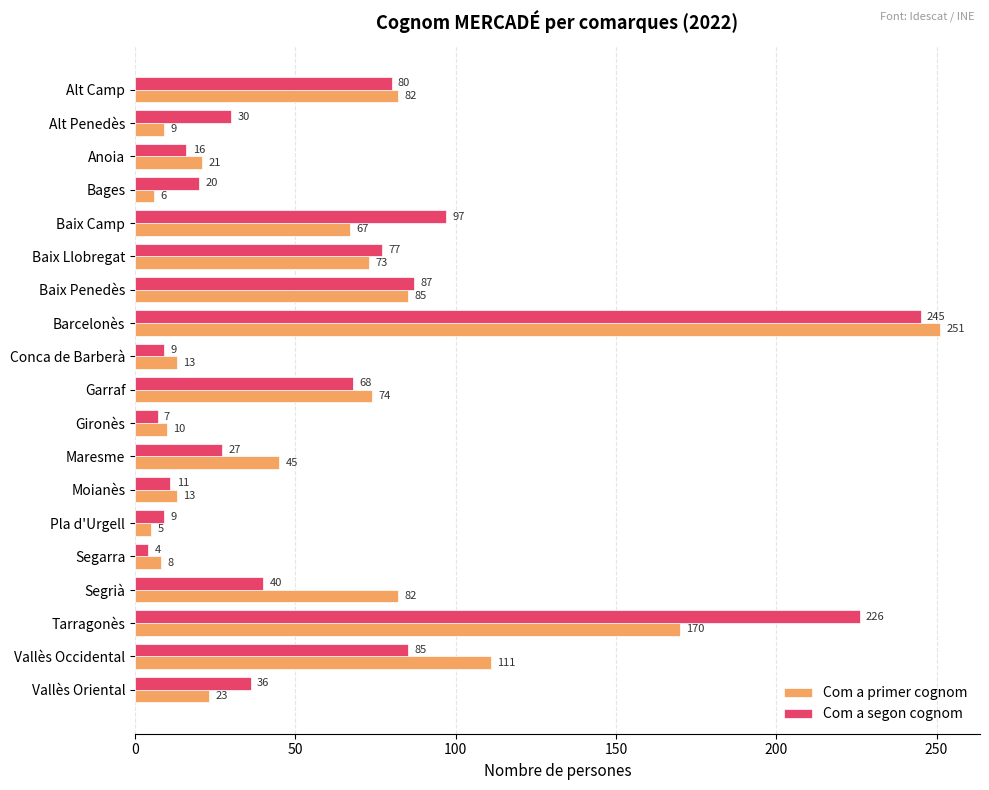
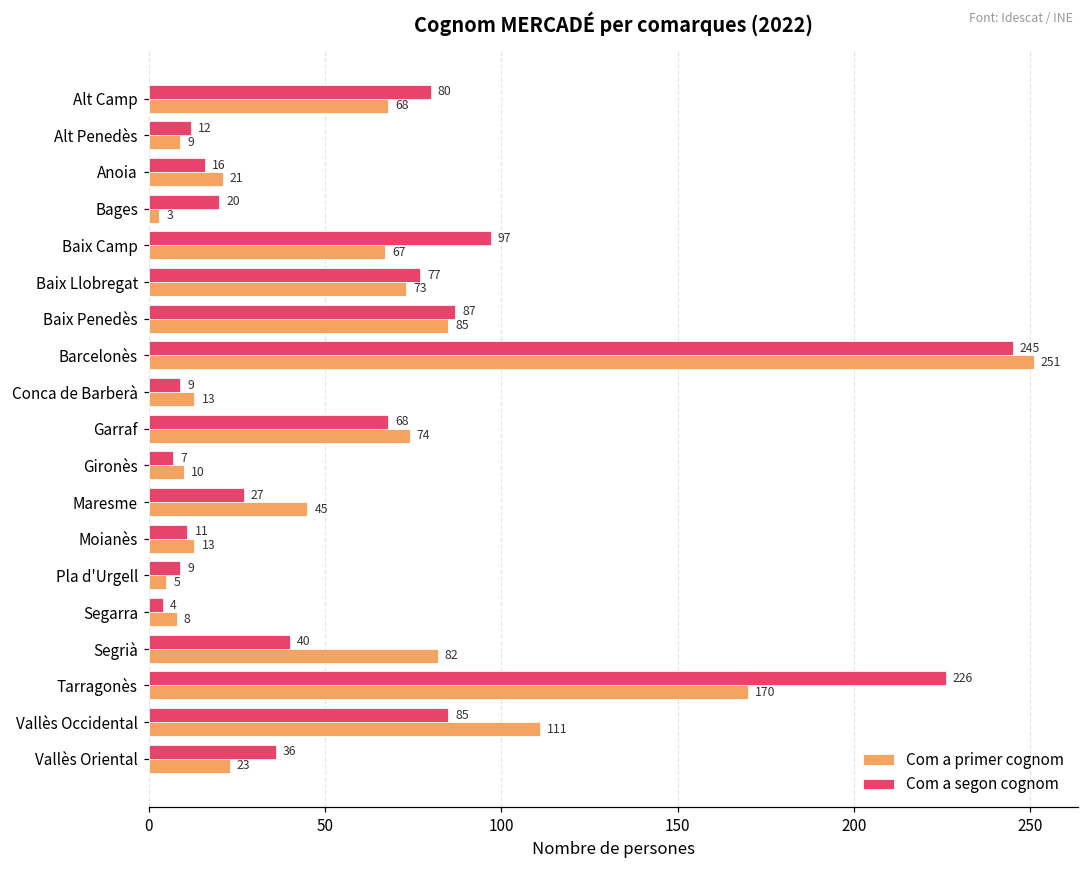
  {
    "Com a primer cognom": {
-     "Alt Camp": 82,
+     "Alt Camp": 68,
      "Alt Penedès": 9,
      "Anoia": 21,
-     "Bages": 6,
+     "Bages": 3,
      "Baix Camp": 67,
      "Baix Llobregat": 73,
      "Baix Penedès": 85,
      "Barcelonès": 251,
      "Conca de Barberà": 13,
      "Garraf": 74,
      "Gironès": 10,
      "Maresme": 45,
      "Moianès": 13,
      "Pla d'Urgell": 5,
      "Segarra": 8,
      "Segrià": 82,
      "Tarragonès": 170,
      "Vallès Occidental": 111,
      "Vallès Oriental": 23
    },
    "Com a segon cognom": {
      "Alt Camp": 80,
-     "Alt Penedès": 30,
+     "Alt Penedès": 12,
      "Anoia": 16,
      "Bages": 20,
      "Baix Camp": 97,
      "Baix Llobregat": 77,
      "Baix Penedès": 87,
      "Barcelonès": 245,
      "Conca de Barberà": 9,
      "Garraf": 68,
      "Gironès": 7,
      "Maresme": 27,
      "Moianès": 11,
      "Pla d'Urgell": 9,
      "Segarra": 4,
      "Segrià": 40,
      "Tarragonès": 226,
      "Vallès Occidental": 85,
      "Vallès Oriental": 36
    }
  }
